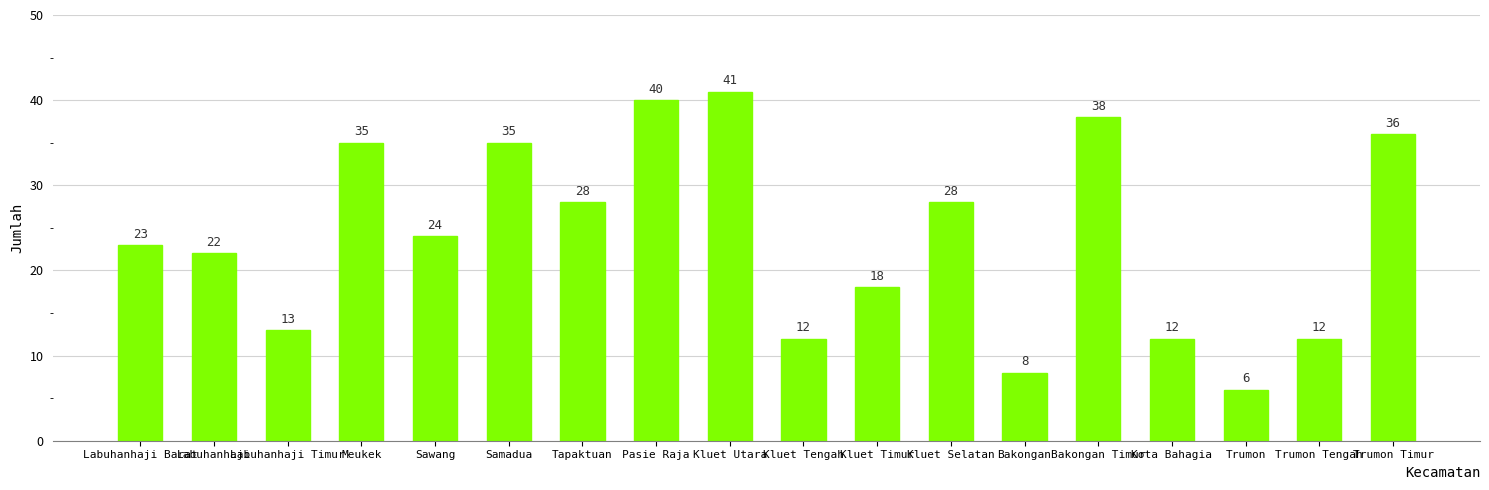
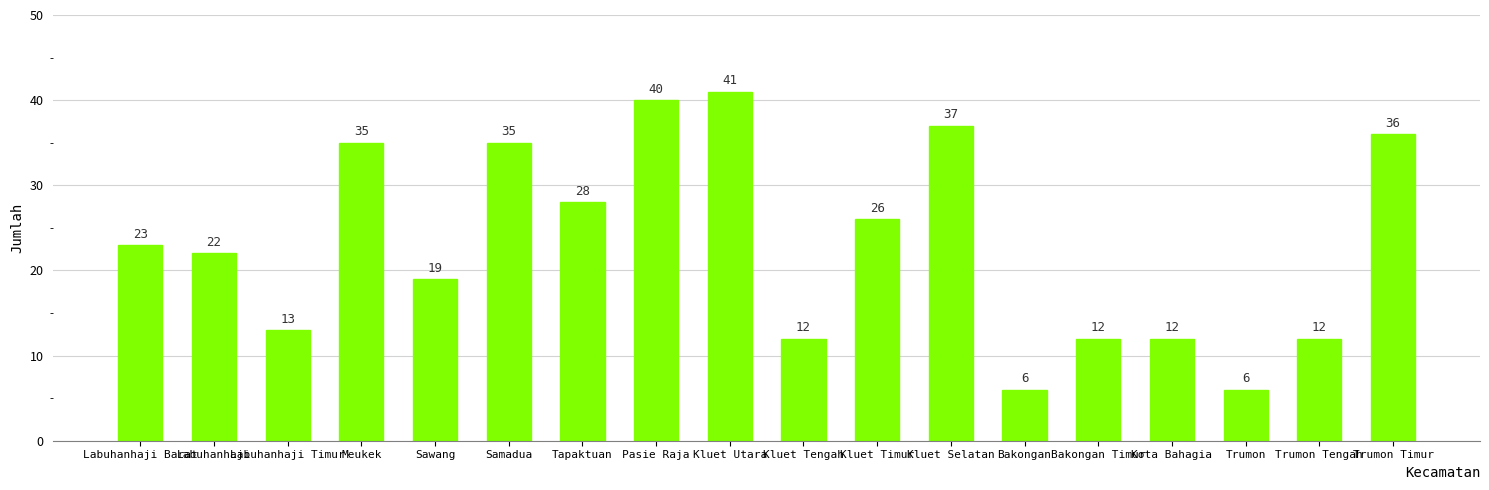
  {
    "Meukek": 35,
-   "Sawang": 24,
+   "Sawang": 19,
    "Samadua": 35,
    "Tapaktuan": 28,
    "Pasie Raja": 40,
    "Kluet Utara": 41,
    "Kluet Tengah": 12,
-   "Kluet Timur": 18,
-   "Kluet Selatan": 28,
-   "Bakongan": 8,
-   "Bakongan Timur": 38,
+   "Kluet Timur": 26,
+   "Kluet Selatan": 37,
+   "Bakongan": 6,
+   "Bakongan Timur": 12,
    "Trumon": 6,
    "Trumon Tengah": 12,
    "Trumon Timur": 36
  }
